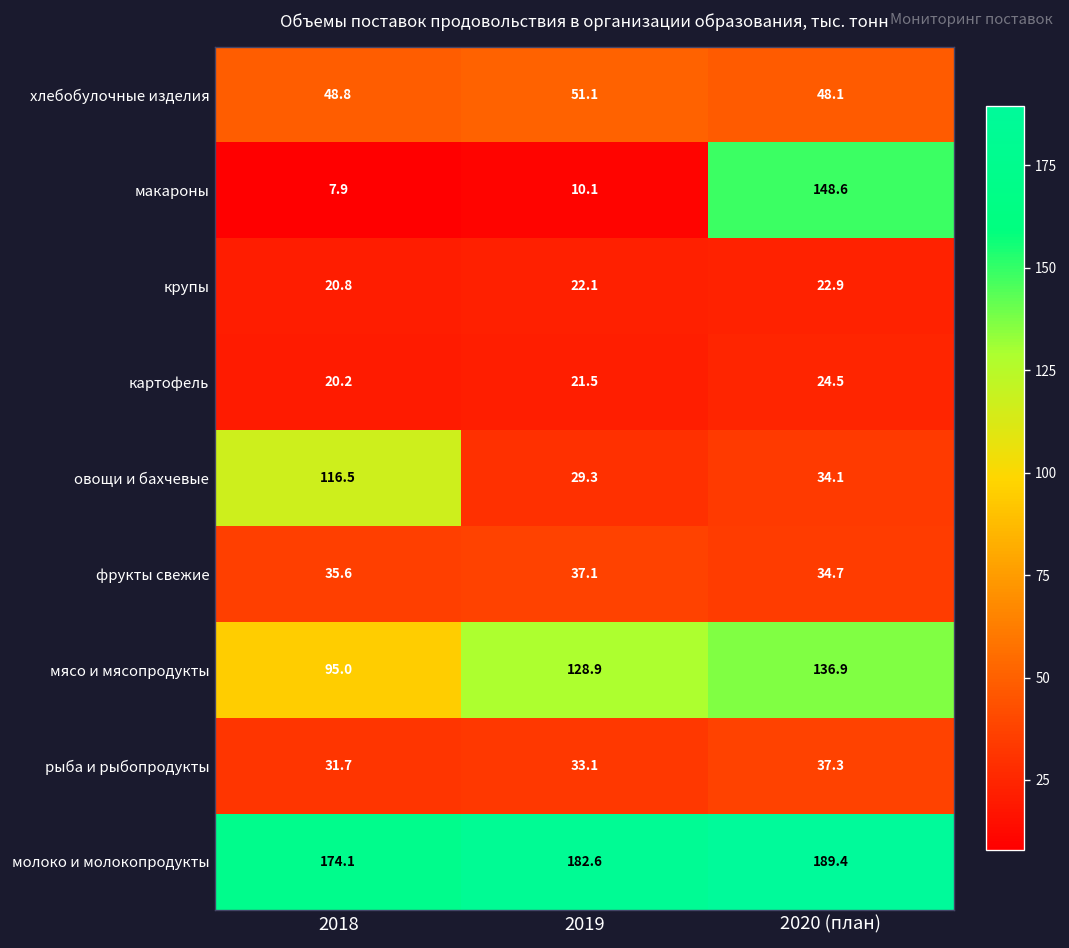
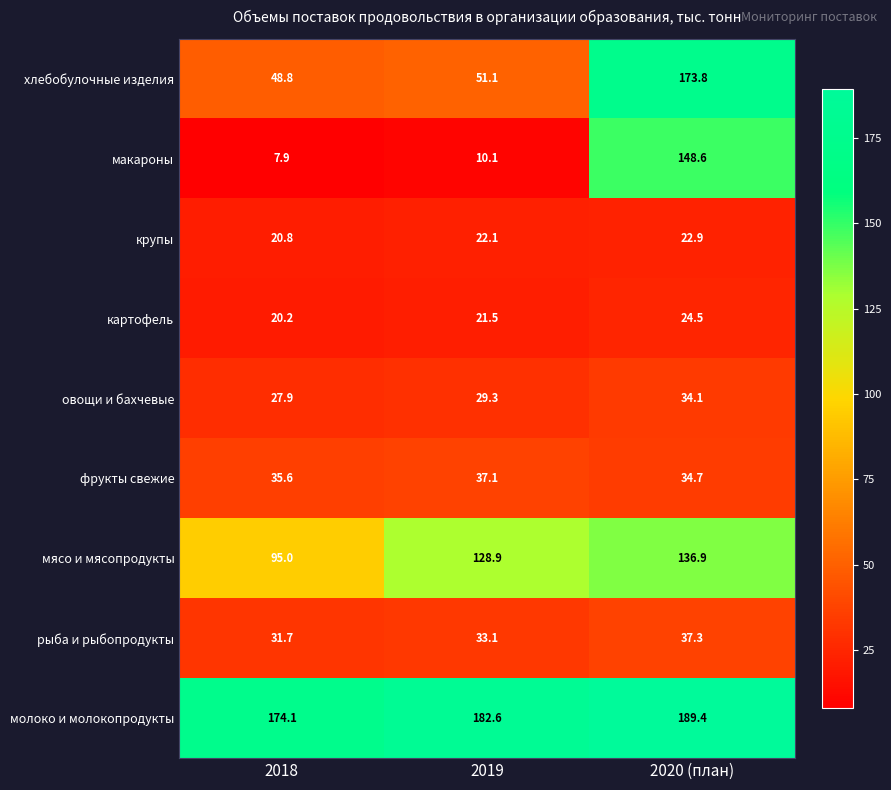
  {
    "хлебобулочные изделия": {
      "2018": 48.8,
      "2019": 51.1,
-     "2020 (план)": 48.1
+     "2020 (план)": 173.8
    },
    "макароны": {
      "2018": 7.9,
      "2019": 10.1,
      "2020 (план)": 148.6
    },
    "крупы": {
      "2018": 20.8,
      "2019": 22.1,
      "2020 (план)": 22.9
    },
    "картофель": {
      "2018": 20.2,
      "2019": 21.5,
      "2020 (план)": 24.5
    },
    "овощи и бахчевые": {
-     "2018": 116.5,
+     "2018": 27.9,
      "2019": 29.3,
      "2020 (план)": 34.1
    },
    "фрукты свежие": {
      "2018": 35.6,
      "2019": 37.1,
      "2020 (план)": 34.7
    },
    "мясо и мясопродукты": {
      "2018": 95.0,
      "2019": 128.9,
      "2020 (план)": 136.9
    },
    "рыба и рыбопродукты": {
      "2018": 31.7,
      "2019": 33.1,
      "2020 (план)": 37.3
    },
    "молоко и молокопродукты": {
      "2018": 174.1,
      "2019": 182.6,
      "2020 (план)": 189.4
    }
  }
